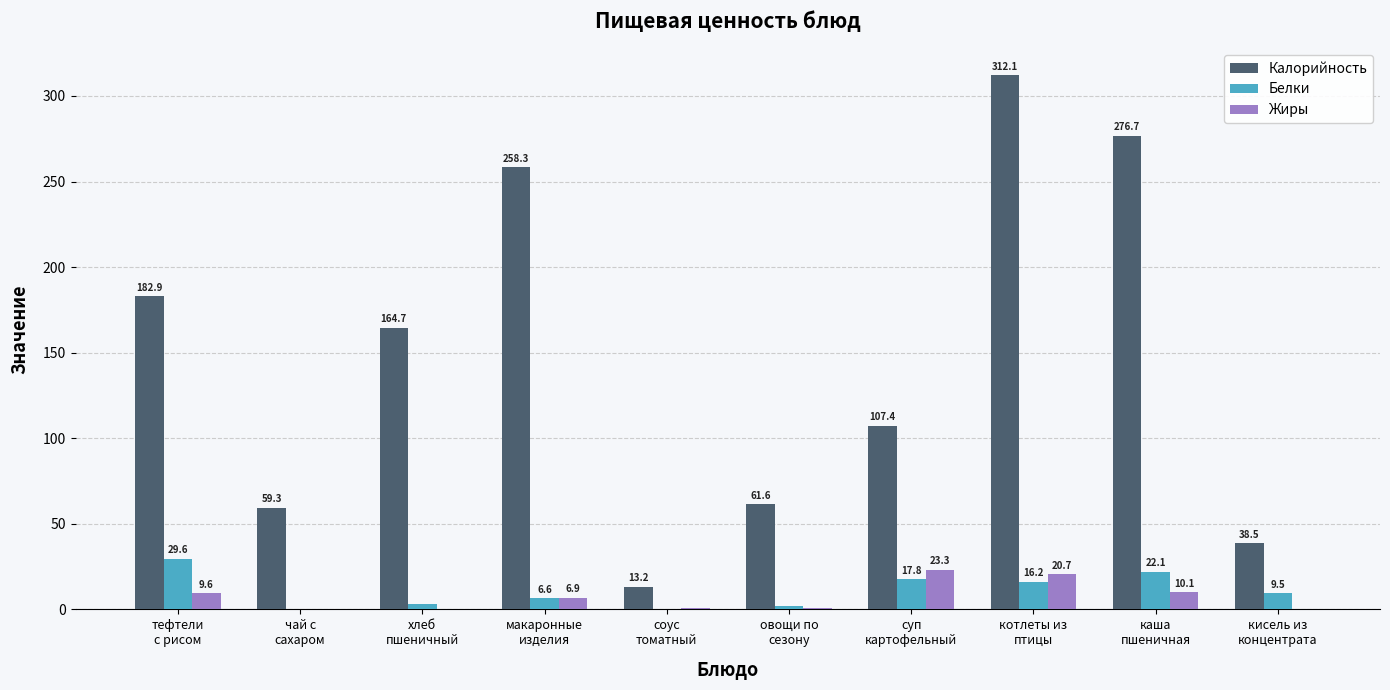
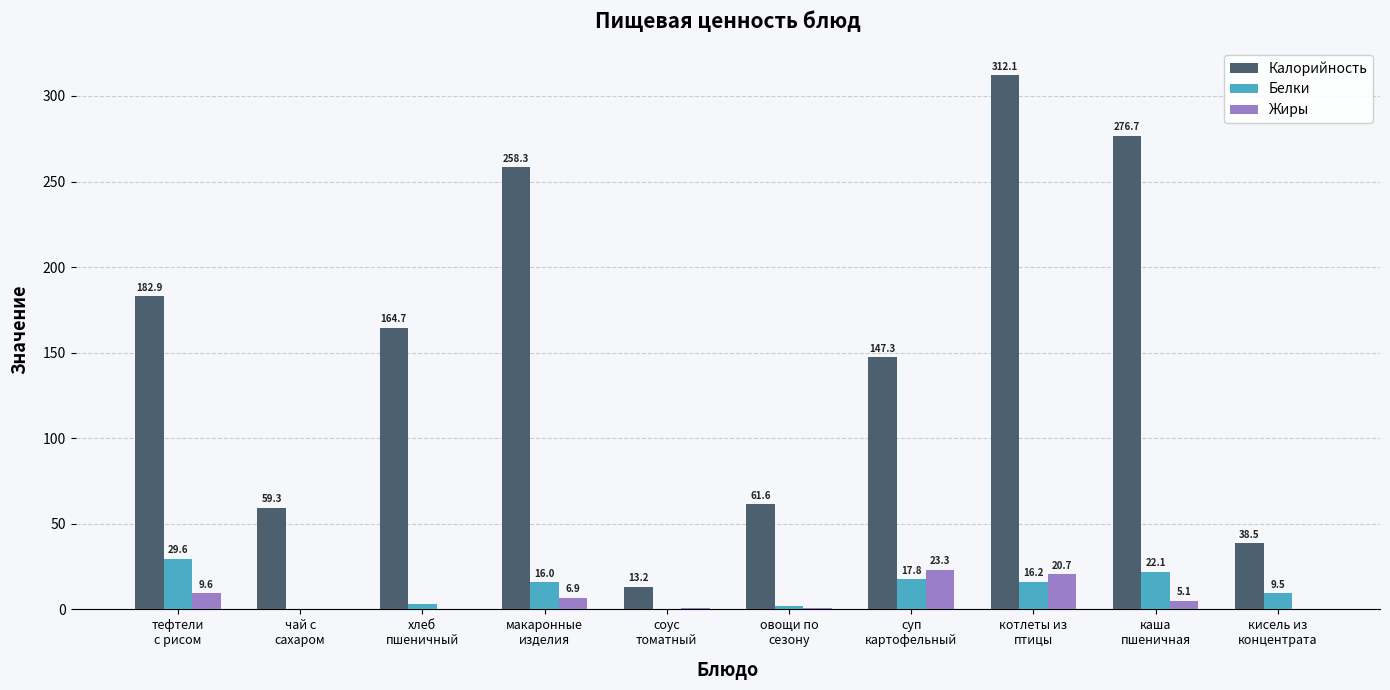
  {
    "Калорийность": {
      "тефтели с рисом": 182.9,
      "чай с сахаром": 59.3,
      "хлеб пшеничный": 164.7,
      "макаронные изделия": 258.3,
      "соус томатный": 13.2,
      "овощи по сезону": 61.6,
-     "суп картофельный": 107.4,
+     "суп картофельный": 147.3,
      "котлеты из птицы": 312.1,
      "каша пшеничная": 276.7,
      "кисель из концентрата": 38.5
    },
    "Белки": {
      "тефтели с рисом": 29.6,
-     "макаронные изделия": 6.6,
+     "макаронные изделия": 16.0,
      "суп картофельный": 17.8,
      "котлеты из птицы": 16.2,
      "каша пшеничная": 22.1,
      "кисель из концентрата": 9.5
    },
    "Жиры": {
      "тефтели с рисом": 9.6,
      "макаронные изделия": 6.9,
      "суп картофельный": 23.3,
      "котлеты из птицы": 20.7,
-     "каша пшеничная": 10.1
+     "каша пшеничная": 5.1
    }
  }
